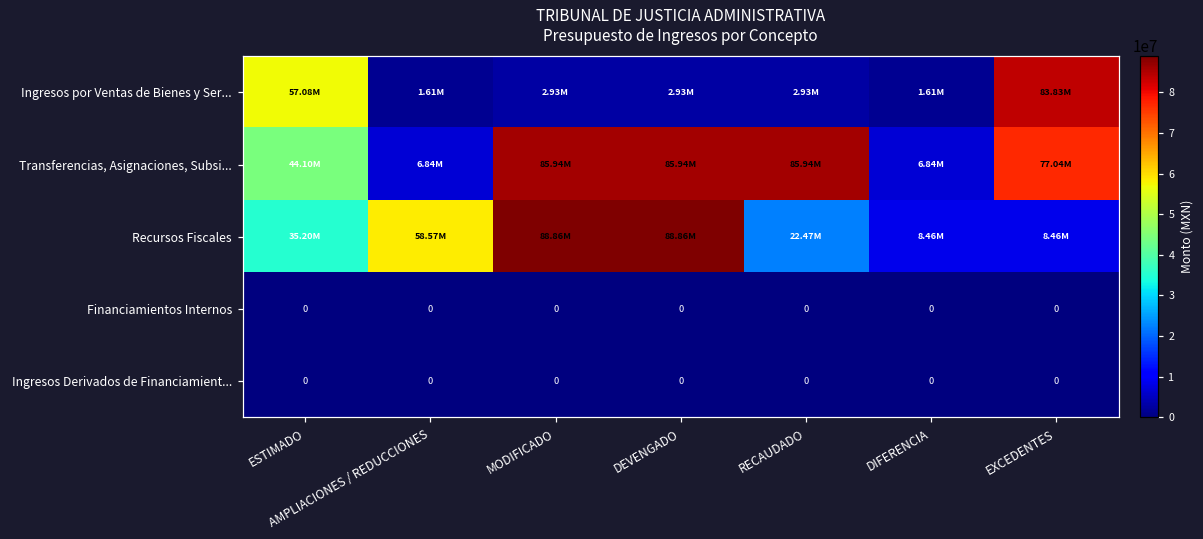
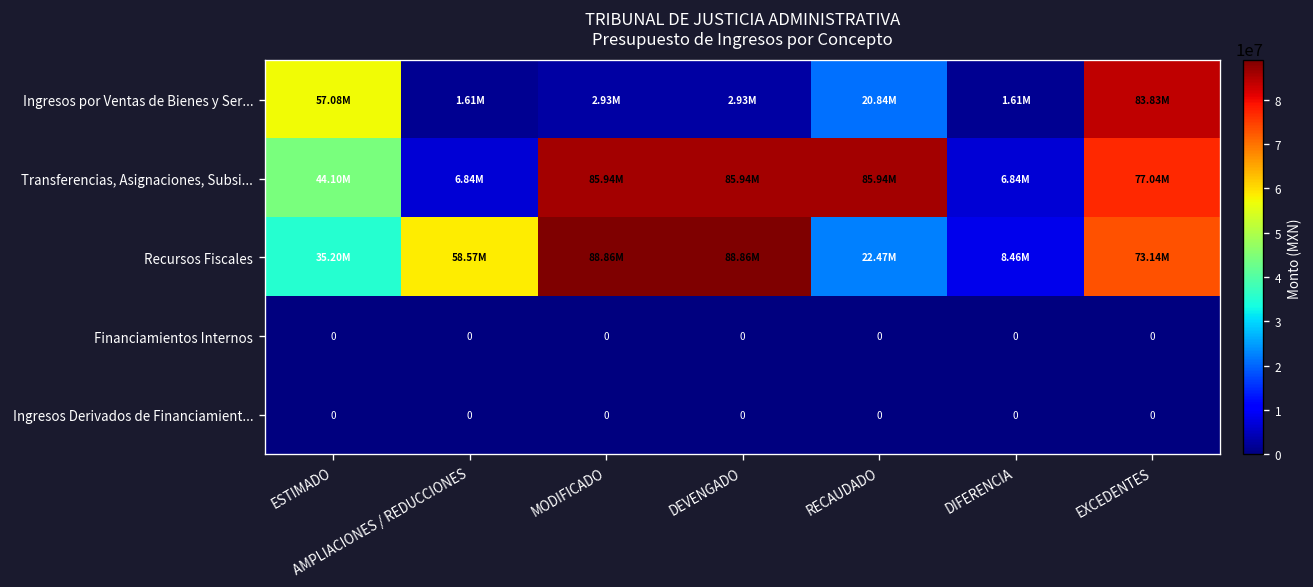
  {
    "Ingresos por Ventas de Bienes y Ser...": {
      "ESTIMADO": "57.08M",
      "AMPLIACIONES / REDUCCIONES": "1.61M",
      "MODIFICADO": "2.93M",
      "DEVENGADO": "2.93M",
-     "RECAUDADO": "2.93M",
+     "RECAUDADO": "20.84M",
      "DIFERENCIA": "1.61M",
      "EXCEDENTES": "83.83M"
    },
    "Transferencias, Asignaciones, Subsi...": {
      "ESTIMADO": "44.10M",
      "AMPLIACIONES / REDUCCIONES": "6.84M",
      "MODIFICADO": "85.94M",
      "DEVENGADO": "85.94M",
      "RECAUDADO": "85.94M",
      "DIFERENCIA": "6.84M",
      "EXCEDENTES": "77.04M"
    },
    "Recursos Fiscales": {
      "ESTIMADO": "35.20M",
      "AMPLIACIONES / REDUCCIONES": "58.57M",
      "MODIFICADO": "88.86M",
      "DEVENGADO": "88.86M",
      "RECAUDADO": "22.47M",
      "DIFERENCIA": "8.46M",
-     "EXCEDENTES": "8.46M"
+     "EXCEDENTES": "73.14M"
    },
    "Financiamientos Internos": {
      "ESTIMADO": "0",
      "AMPLIACIONES / REDUCCIONES": "0",
      "MODIFICADO": "0",
      "DEVENGADO": "0",
      "RECAUDADO": "0",
      "DIFERENCIA": "0",
      "EXCEDENTES": "0"
    },
    "Ingresos Derivados de Financiamient...": {
      "ESTIMADO": "0",
      "AMPLIACIONES / REDUCCIONES": "0",
      "MODIFICADO": "0",
      "DEVENGADO": "0",
      "RECAUDADO": "0",
      "DIFERENCIA": "0",
      "EXCEDENTES": "0"
    }
  }
